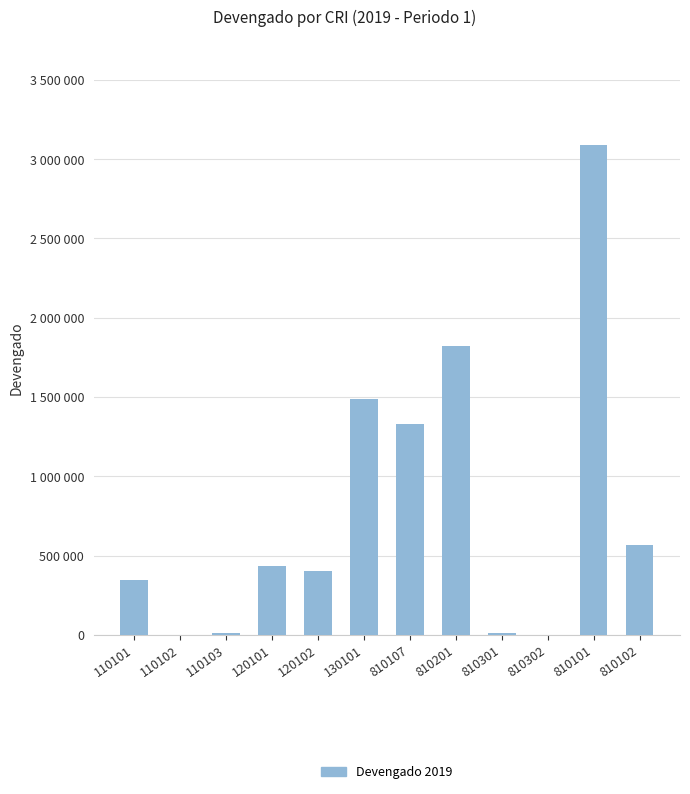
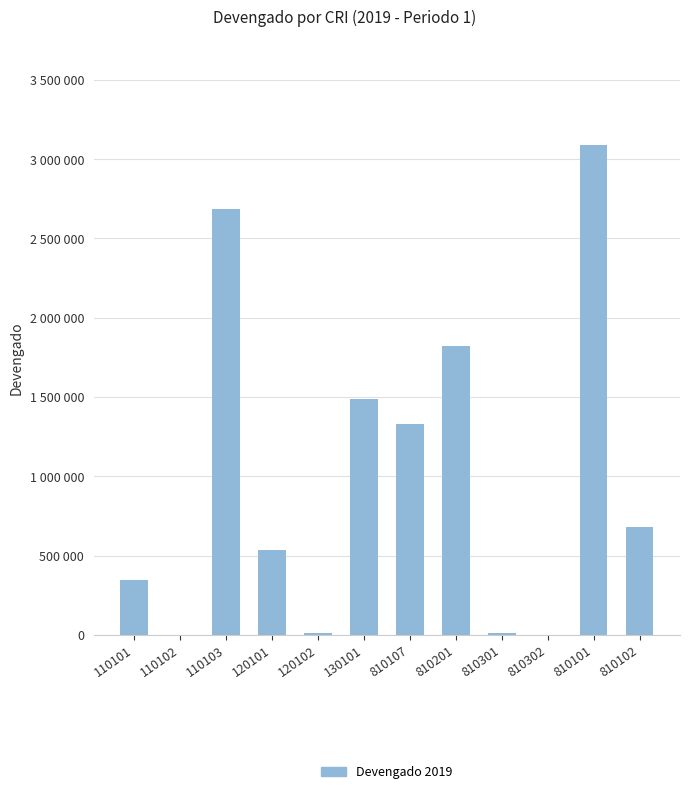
  {
    "110101": 350000,
    "110102": 0,
-   "110103": 10000,
-   "120101": 430000,
-   "120102": 400000,
+   "110103": 2690000,
+   "120101": 540000,
+   "120102": 10000,
    "130101": 1490000,
    "810107": 1330000,
    "810201": 1820000,
    "810302": 0,
    "810101": 3090000,
-   "810102": 570000
+   "810102": 680000
  }
